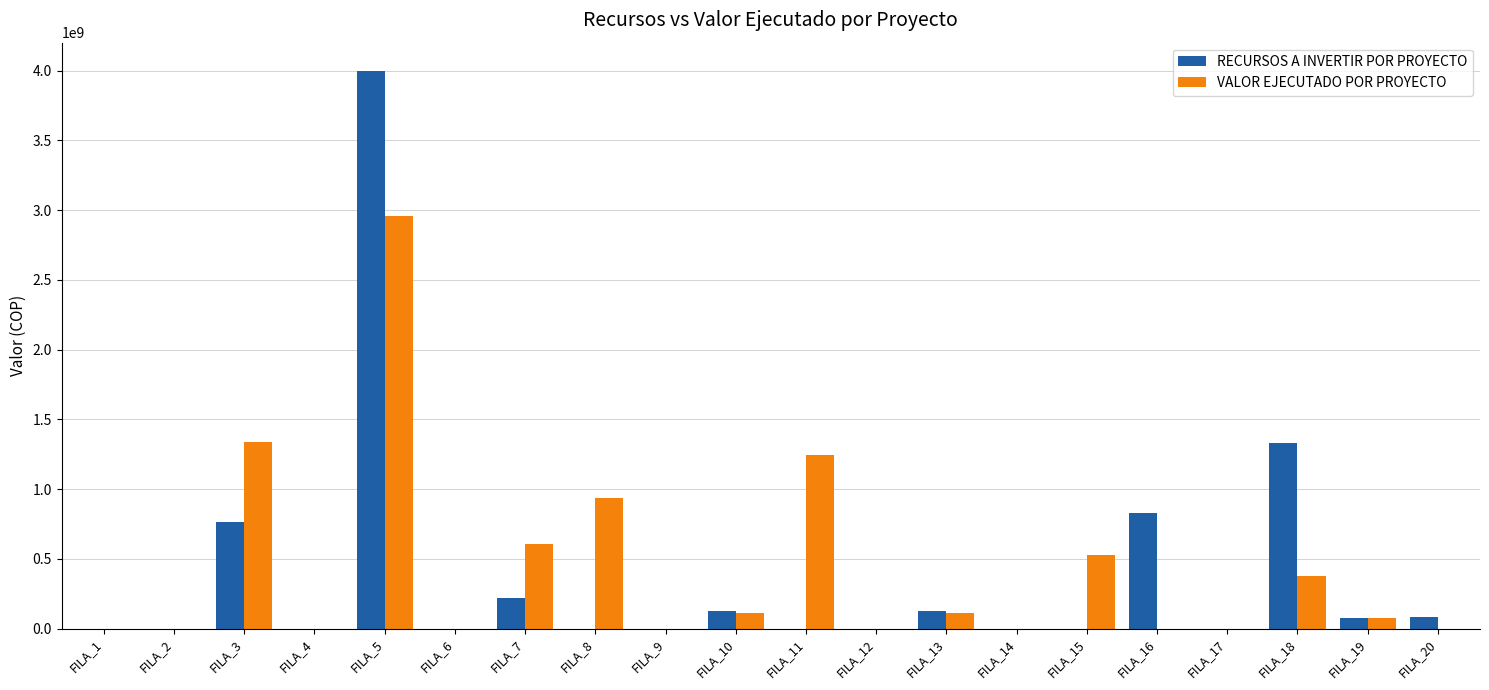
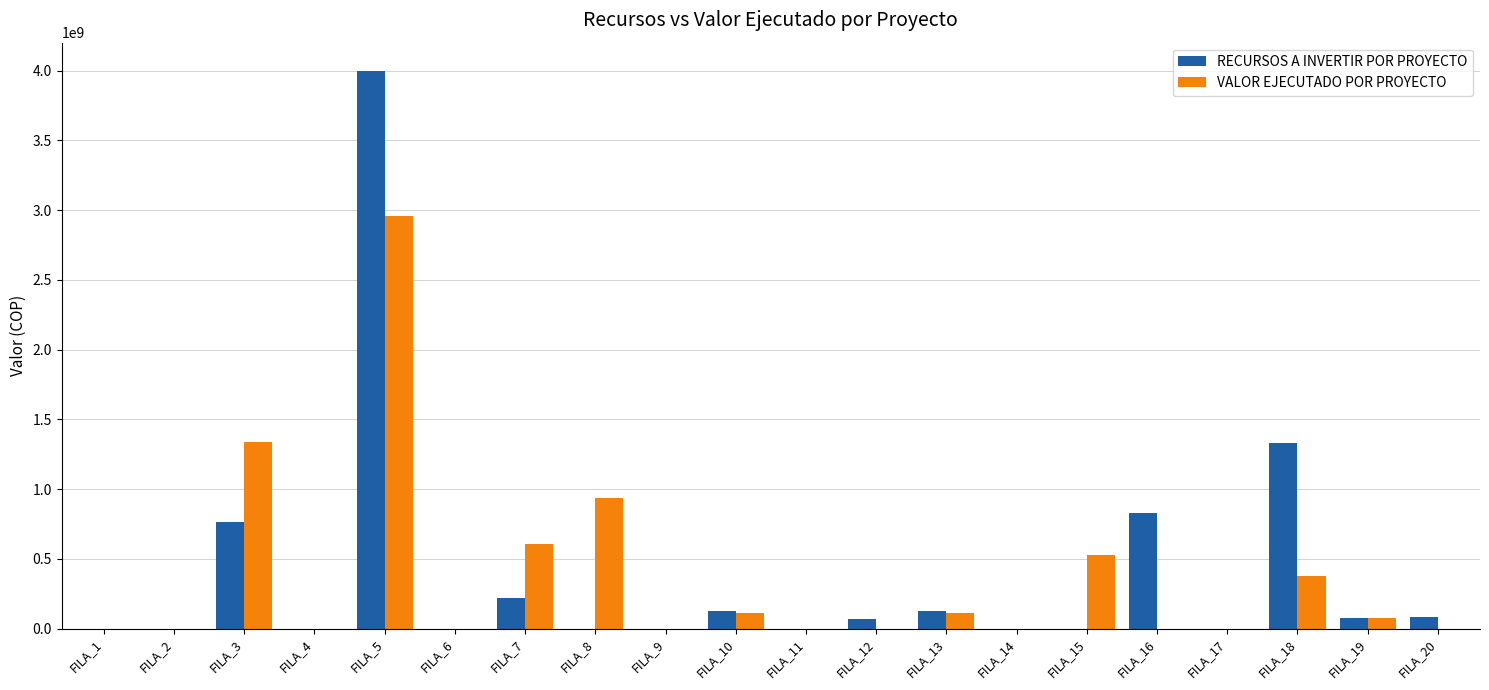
  {
    "RECURSOS A INVERTIR POR PROYECTO": {
      "FILA_1": 0,
      "FILA_2": 0,
      "FILA_3": 760000000,
      "FILA_4": 0,
      "FILA_5": 4000000000,
      "FILA_6": 0,
      "FILA_7": 220000000,
      "FILA_8": 0,
      "FILA_9": 0,
      "FILA_10": 130000000,
      "FILA_11": 0,
-     "FILA_12": 0,
+     "FILA_12": 70000000,
      "FILA_13": 130000000,
      "FILA_14": 0,
      "FILA_15": 0,
      "FILA_16": 830000000,
      "FILA_17": 0,
      "FILA_18": 1330000000,
      "FILA_19": 80000000,
      "FILA_20": 80000000
    },
    "VALOR EJECUTADO POR PROYECTO": {
      "FILA_1": 0,
      "FILA_2": 0,
      "FILA_3": 1340000000,
      "FILA_4": 0,
      "FILA_5": 2960000000,
      "FILA_6": 0,
      "FILA_7": 610000000,
      "FILA_8": 940000000,
      "FILA_9": 0,
      "FILA_10": 110000000,
-     "FILA_11": 1250000000,
+     "FILA_11": 0,
      "FILA_12": 0,
      "FILA_13": 110000000,
      "FILA_14": 0,
      "FILA_15": 530000000,
      "FILA_16": 0,
      "FILA_17": 0,
      "FILA_18": 380000000,
      "FILA_19": 80000000,
      "FILA_20": 0
    }
  }
